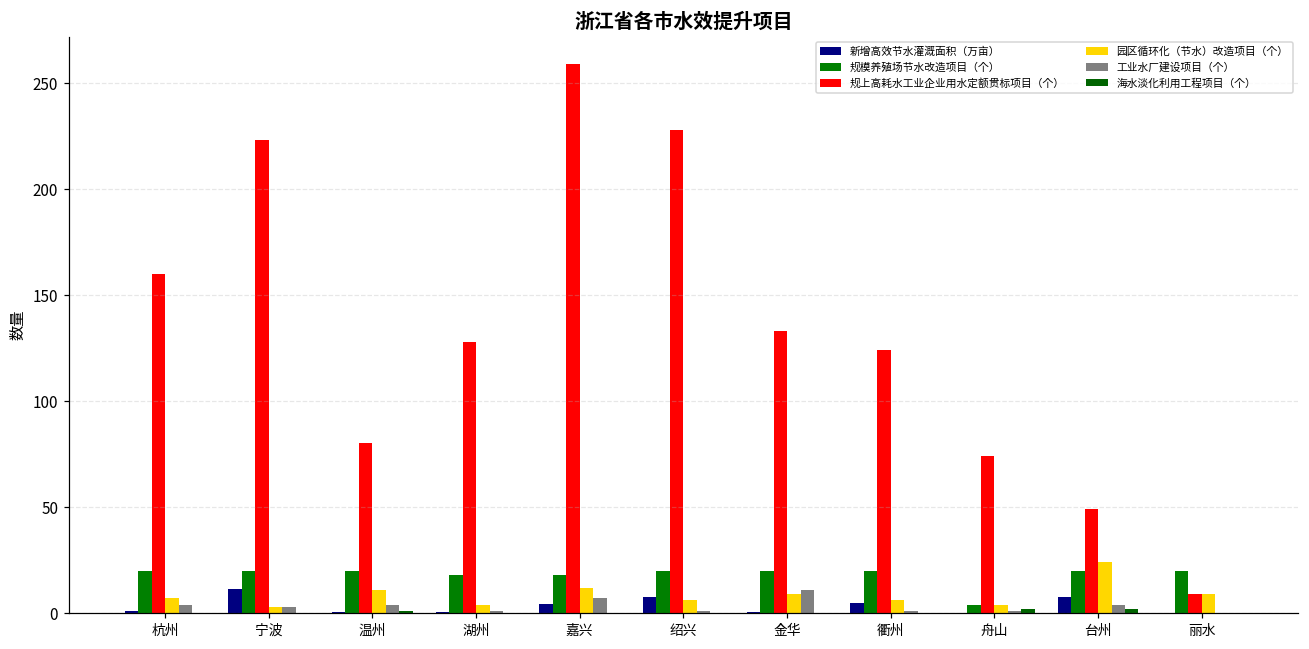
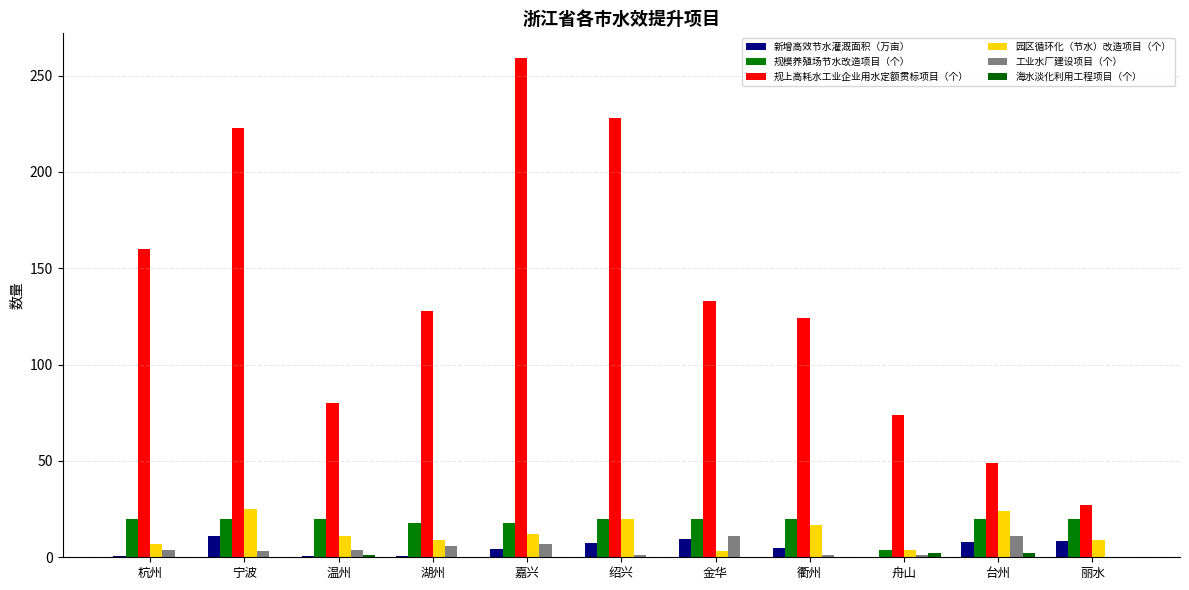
  {
    "新增高效节水灌溉面积（万亩）": {
      "宁波": 11,
      "嘉兴": 4,
      "绍兴": 8,
-     "金华": 0,
+     "金华": 10,
      "衢州": 5,
      "台州": 8,
-     "丽水": 0
+     "丽水": 9
    },
    "规上高耗水工业企业用水定额贯标项目（个）": {
      "杭州": 160,
      "宁波": 223,
      "温州": 80,
      "湖州": 128,
      "嘉兴": 259,
      "绍兴": 228,
      "金华": 133,
      "衢州": 124,
      "舟山": 74,
      "台州": 49,
-     "丽水": 9
+     "丽水": 27
    },
    "园区循环化（节水）改造项目（个）": {
      "杭州": 7,
-     "宁波": 3,
+     "宁波": 25,
      "温州": 11,
-     "湖州": 4,
+     "湖州": 9,
      "嘉兴": 12,
-     "绍兴": 6,
-     "金华": 9,
-     "衢州": 6,
+     "绍兴": 20,
+     "金华": 3,
+     "衢州": 17,
      "舟山": 4,
      "台州": 24,
      "丽水": 9
    },
    "工业水厂建设项目（个）": {
      "杭州": 4,
      "宁波": 3,
      "温州": 4,
-     "湖州": 1,
+     "湖州": 6,
      "嘉兴": 7,
      "金华": 11,
-     "台州": 4,
+     "台州": 11,
      "丽水": 0
    }
  }
